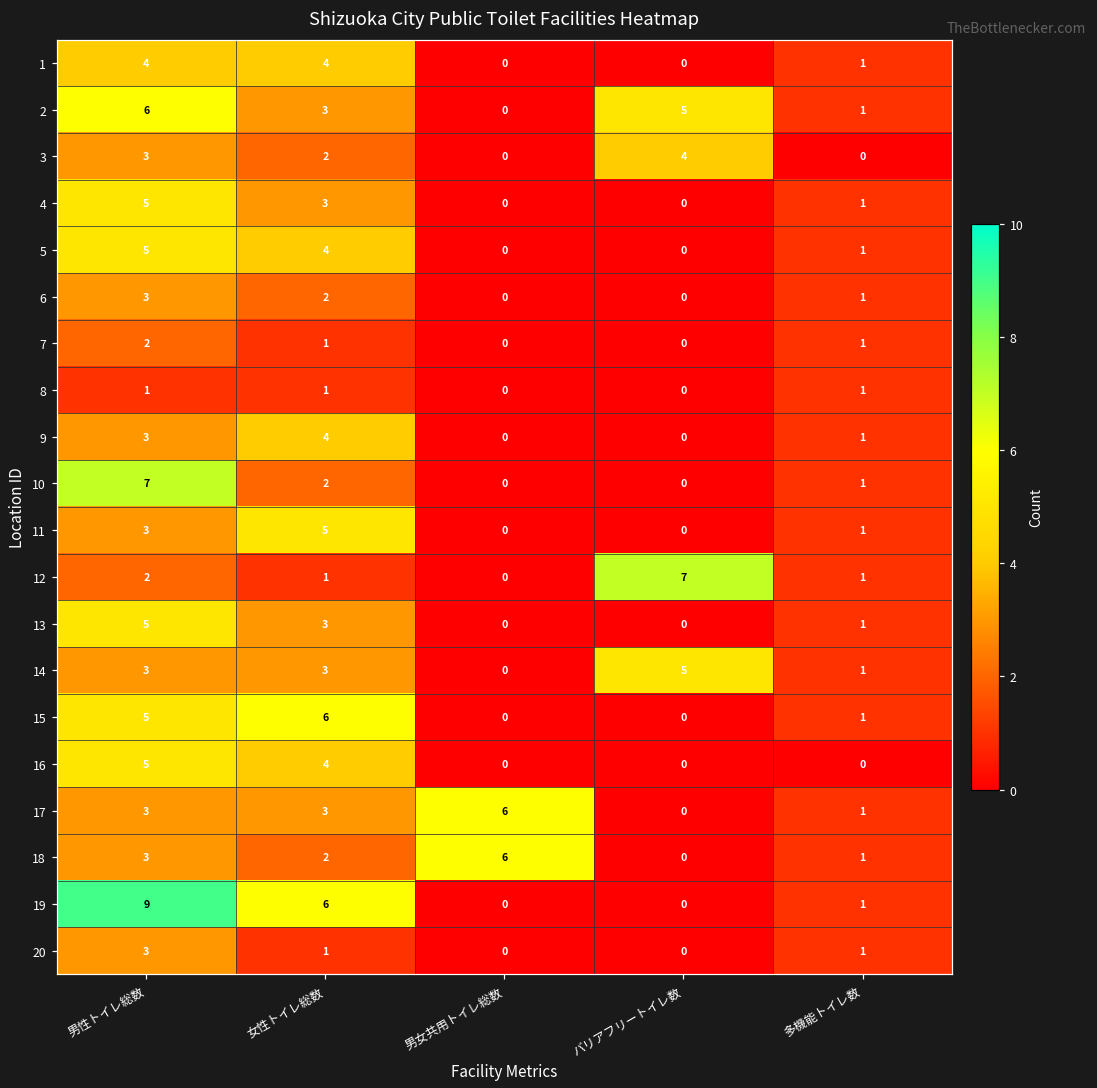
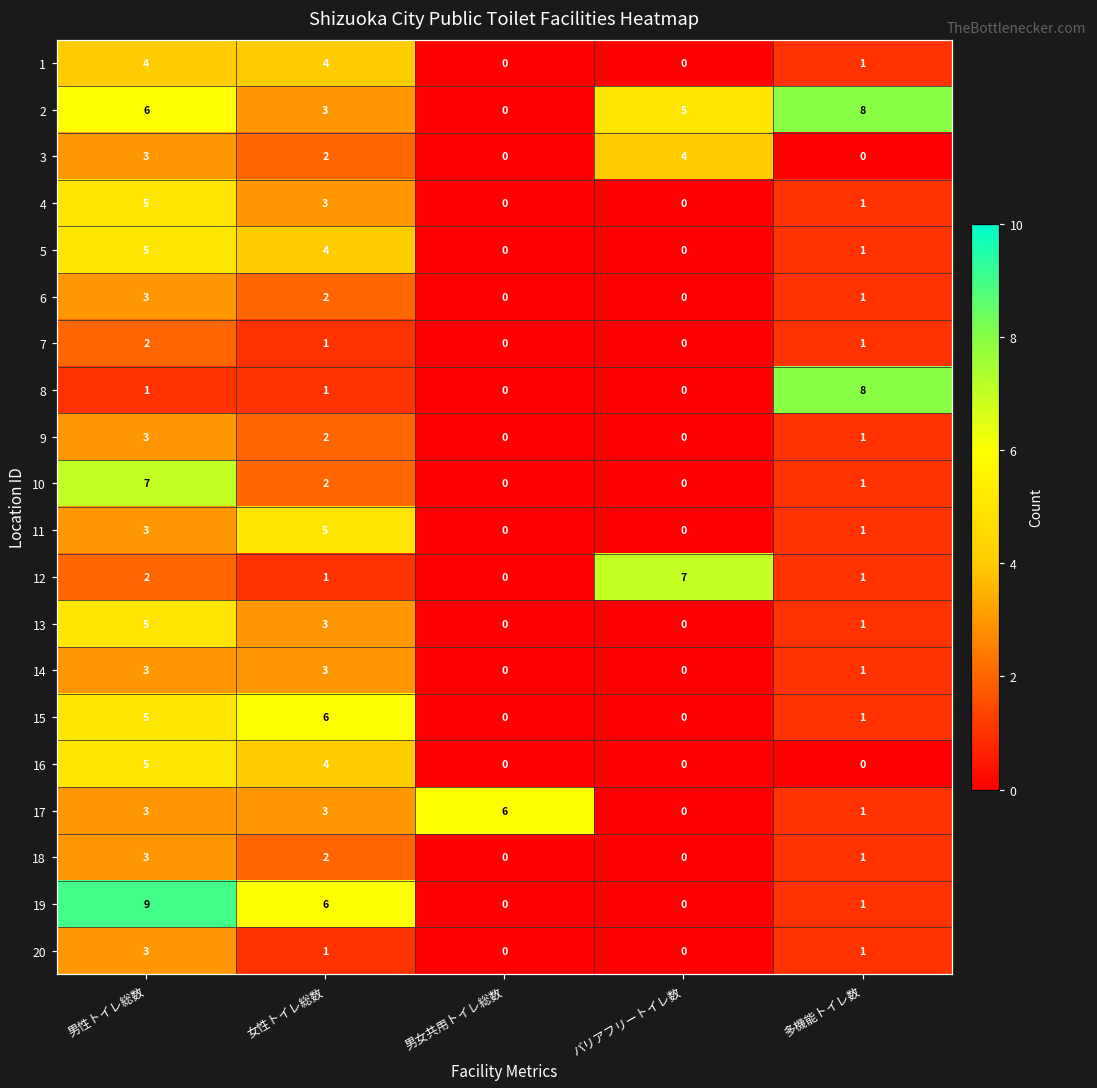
  {
    "1": {
      "男性トイレ総数": 4,
      "女性トイレ総数": 4,
      "男女共用トイレ総数": 0,
      "バリアフリートイレ数": 0,
      "多機能トイレ数": 1
    },
    "2": {
      "男性トイレ総数": 6,
      "女性トイレ総数": 3,
      "男女共用トイレ総数": 0,
      "バリアフリートイレ数": 5,
-     "多機能トイレ数": 1
+     "多機能トイレ数": 8
    },
    "3": {
      "男性トイレ総数": 3,
      "女性トイレ総数": 2,
      "男女共用トイレ総数": 0,
      "バリアフリートイレ数": 4,
      "多機能トイレ数": 0
    },
    "4": {
      "男性トイレ総数": 5,
      "女性トイレ総数": 3,
      "男女共用トイレ総数": 0,
      "バリアフリートイレ数": 0,
      "多機能トイレ数": 1
    },
    "5": {
      "男性トイレ総数": 5,
      "女性トイレ総数": 4,
      "男女共用トイレ総数": 0,
      "バリアフリートイレ数": 0,
      "多機能トイレ数": 1
    },
    "6": {
      "男性トイレ総数": 3,
      "女性トイレ総数": 2,
      "男女共用トイレ総数": 0,
      "バリアフリートイレ数": 0,
      "多機能トイレ数": 1
    },
    "7": {
      "男性トイレ総数": 2,
      "女性トイレ総数": 1,
      "男女共用トイレ総数": 0,
      "バリアフリートイレ数": 0,
      "多機能トイレ数": 1
    },
    "8": {
      "男性トイレ総数": 1,
      "女性トイレ総数": 1,
      "男女共用トイレ総数": 0,
      "バリアフリートイレ数": 0,
-     "多機能トイレ数": 1
+     "多機能トイレ数": 8
    },
    "9": {
      "男性トイレ総数": 3,
-     "女性トイレ総数": 4,
+     "女性トイレ総数": 2,
      "男女共用トイレ総数": 0,
      "バリアフリートイレ数": 0,
      "多機能トイレ数": 1
    },
    "10": {
      "男性トイレ総数": 7,
      "女性トイレ総数": 2,
      "男女共用トイレ総数": 0,
      "バリアフリートイレ数": 0,
      "多機能トイレ数": 1
    },
    "11": {
      "男性トイレ総数": 3,
      "女性トイレ総数": 5,
      "男女共用トイレ総数": 0,
      "バリアフリートイレ数": 0,
      "多機能トイレ数": 1
    },
    "12": {
      "男性トイレ総数": 2,
      "女性トイレ総数": 1,
      "男女共用トイレ総数": 0,
      "バリアフリートイレ数": 7,
      "多機能トイレ数": 1
    },
    "13": {
      "男性トイレ総数": 5,
      "女性トイレ総数": 3,
      "男女共用トイレ総数": 0,
      "バリアフリートイレ数": 0,
      "多機能トイレ数": 1
    },
    "14": {
      "男性トイレ総数": 3,
      "女性トイレ総数": 3,
      "男女共用トイレ総数": 0,
-     "バリアフリートイレ数": 5,
+     "バリアフリートイレ数": 0,
      "多機能トイレ数": 1
    },
    "15": {
      "男性トイレ総数": 5,
      "女性トイレ総数": 6,
      "男女共用トイレ総数": 0,
      "バリアフリートイレ数": 0,
      "多機能トイレ数": 1
    },
    "16": {
      "男性トイレ総数": 5,
      "女性トイレ総数": 4,
      "男女共用トイレ総数": 0,
      "バリアフリートイレ数": 0,
      "多機能トイレ数": 0
    },
    "17": {
      "男性トイレ総数": 3,
      "女性トイレ総数": 3,
      "男女共用トイレ総数": 6,
      "バリアフリートイレ数": 0,
      "多機能トイレ数": 1
    },
    "18": {
      "男性トイレ総数": 3,
      "女性トイレ総数": 2,
-     "男女共用トイレ総数": 6,
+     "男女共用トイレ総数": 0,
      "バリアフリートイレ数": 0,
      "多機能トイレ数": 1
    },
    "19": {
      "男性トイレ総数": 9,
      "女性トイレ総数": 6,
      "男女共用トイレ総数": 0,
      "バリアフリートイレ数": 0,
      "多機能トイレ数": 1
    },
    "20": {
      "男性トイレ総数": 3,
      "女性トイレ総数": 1,
      "男女共用トイレ総数": 0,
      "バリアフリートイレ数": 0,
      "多機能トイレ数": 1
    }
  }
